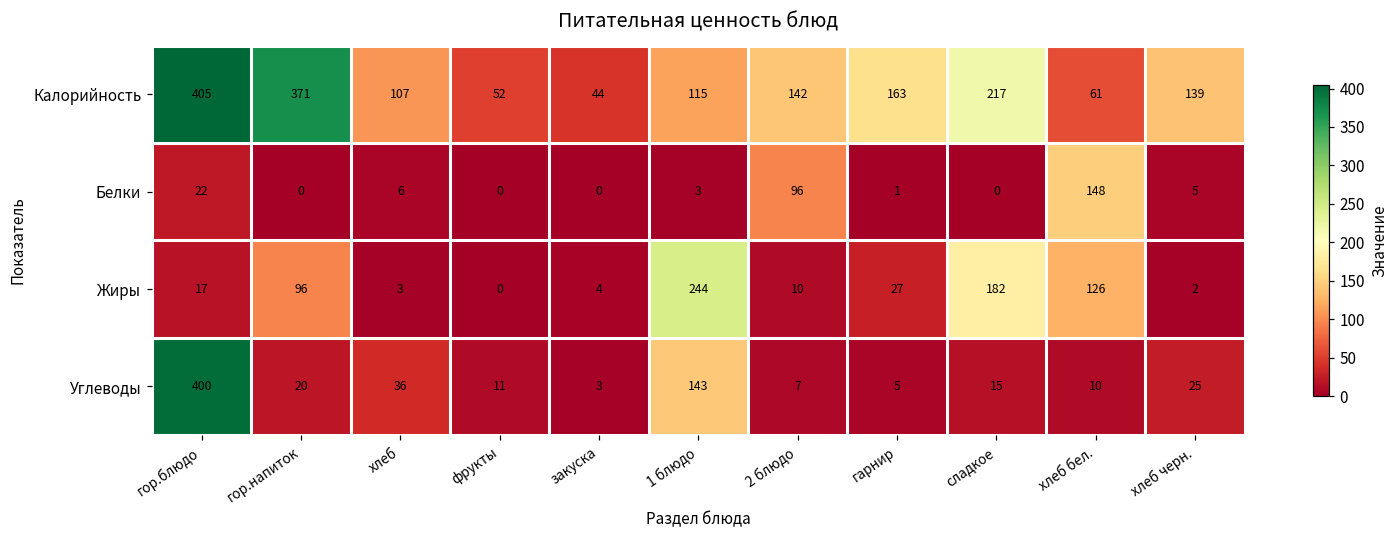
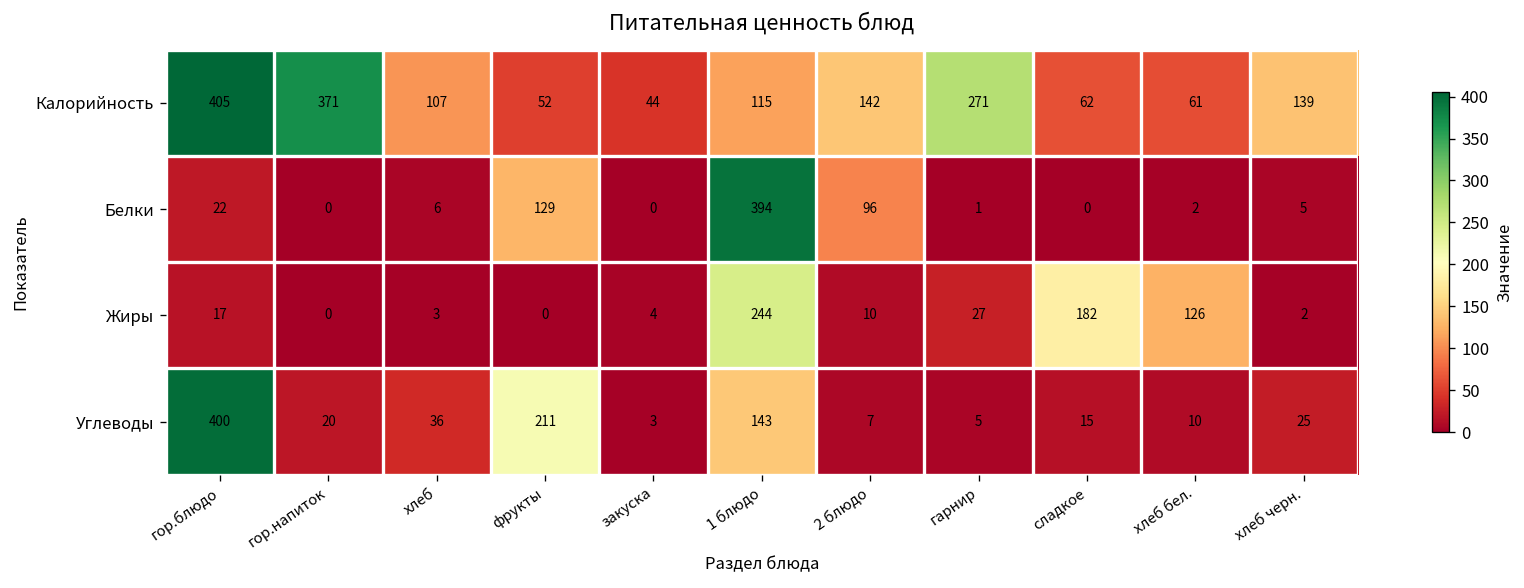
  {
    "Калорийность": {
      "гор.блюдо": 405,
      "гор.напиток": 371,
      "хлеб": 107,
      "фрукты": 52,
      "закуска": 44,
      "1 блюдо": 115,
      "2 блюдо": 142,
-     "гарнир": 163,
-     "сладкое": 217,
+     "гарнир": 271,
+     "сладкое": 62,
      "хлеб бел.": 61,
      "хлеб черн.": 139
    },
    "Белки": {
      "гор.блюдо": 22,
      "гор.напиток": 0,
      "хлеб": 6,
-     "фрукты": 0,
+     "фрукты": 129,
      "закуска": 0,
-     "1 блюдо": 3,
+     "1 блюдо": 394,
      "2 блюдо": 96,
      "гарнир": 1,
      "сладкое": 0,
-     "хлеб бел.": 148,
+     "хлеб бел.": 2,
      "хлеб черн.": 5
    },
    "Жиры": {
      "гор.блюдо": 17,
-     "гор.напиток": 96,
+     "гор.напиток": 0,
      "хлеб": 3,
      "фрукты": 0,
      "закуска": 4,
      "1 блюдо": 244,
      "2 блюдо": 10,
      "гарнир": 27,
      "сладкое": 182,
      "хлеб бел.": 126,
      "хлеб черн.": 2
    },
    "Углеводы": {
      "гор.блюдо": 400,
      "гор.напиток": 20,
      "хлеб": 36,
-     "фрукты": 11,
+     "фрукты": 211,
      "закуска": 3,
      "1 блюдо": 143,
      "2 блюдо": 7,
      "гарнир": 5,
      "сладкое": 15,
      "хлеб бел.": 10,
      "хлеб черн.": 25
    }
  }
